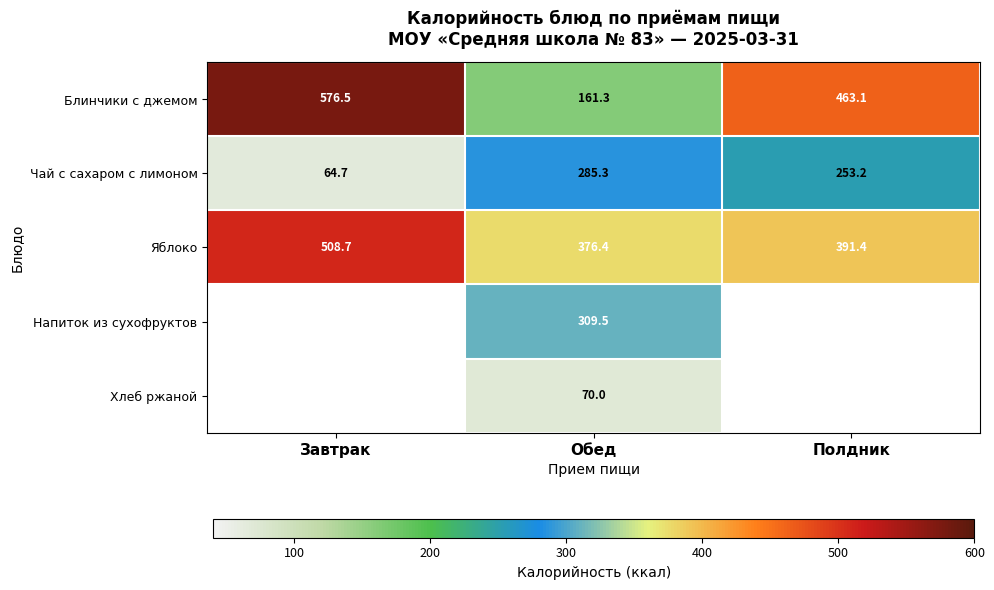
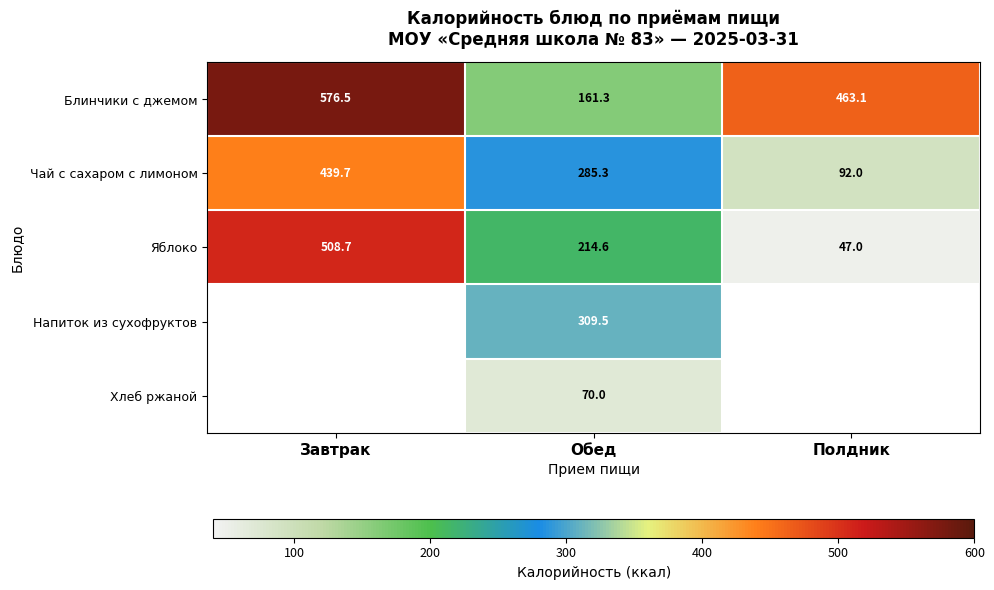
  {
    "Блинчики с джемом": {
      "Завтрак": 576.5,
      "Обед": 161.3,
      "Полдник": 463.1
    },
    "Чай с сахаром с лимоном": {
-     "Завтрак": 64.7,
+     "Завтрак": 439.7,
      "Обед": 285.3,
-     "Полдник": 253.2
+     "Полдник": 92.0
    },
    "Яблоко": {
      "Завтрак": 508.7,
-     "Обед": 376.4,
-     "Полдник": 391.4
+     "Обед": 214.6,
+     "Полдник": 47.0
    },
    "Напиток из сухофруктов": {
      "Обед": 309.5
    },
    "Хлеб ржаной": {
      "Обед": 70.0
    }
  }
